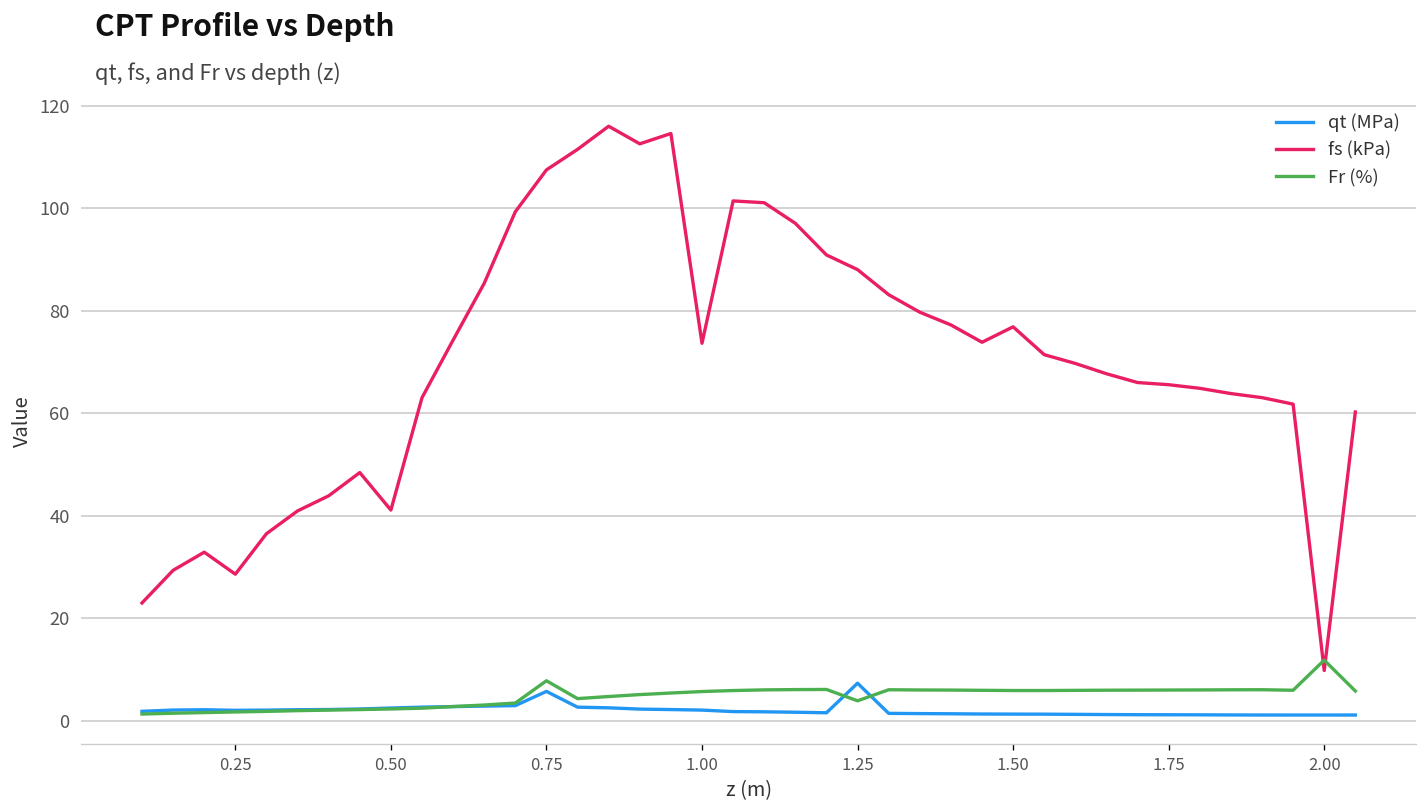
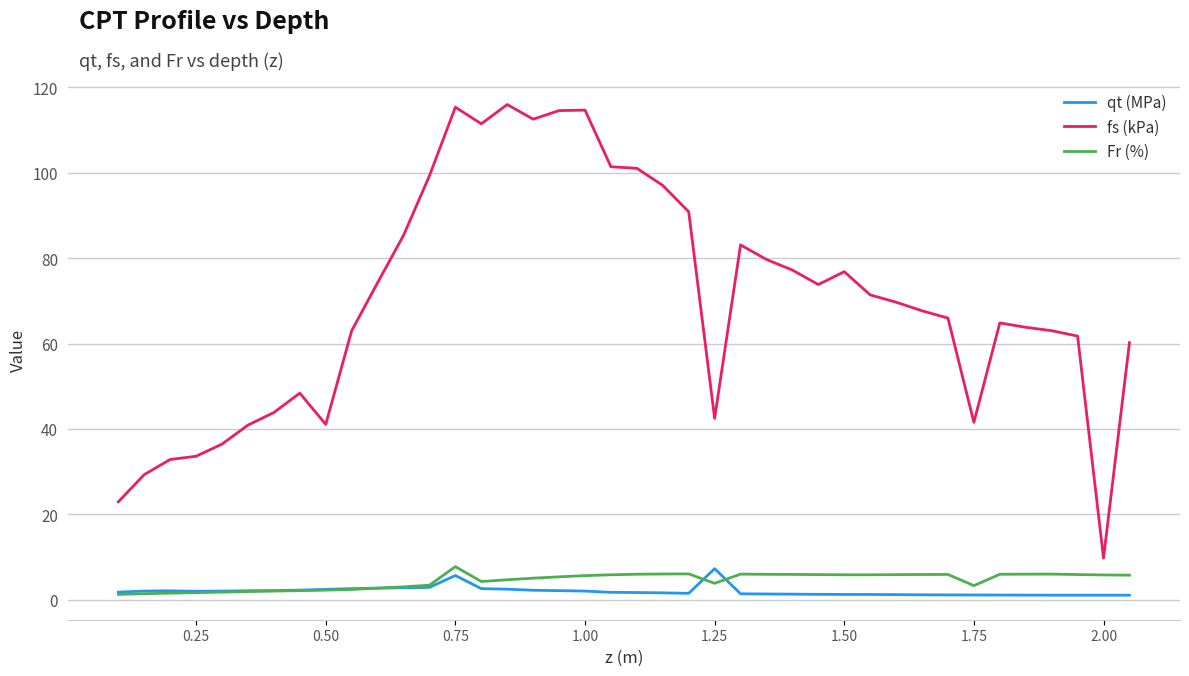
  {
    "qt (MPa)": {
      "0.75": 6,
      "1.00": 2,
      "1.25": 7,
      "1.50": 1,
      "1.75": 1,
      "2.00": 1
    },
    "fs (kPa)": {
-     "0.25": 29,
+     "0.25": 34,
      "0.50": 41,
-     "0.75": 107,
-     "1.00": 74,
-     "1.25": 88,
+     "0.75": 115,
+     "1.00": 115,
+     "1.25": 42,
      "1.50": 77,
-     "1.75": 66,
+     "1.75": 42,
      "2.00": 10
    },
    "Fr (%)": {
      "0.75": 8,
      "1.00": 6,
      "1.25": 4,
      "1.50": 6,
-     "1.75": 6,
-     "2.00": 12
+     "1.75": 3,
+     "2.00": 6
    }
  }
